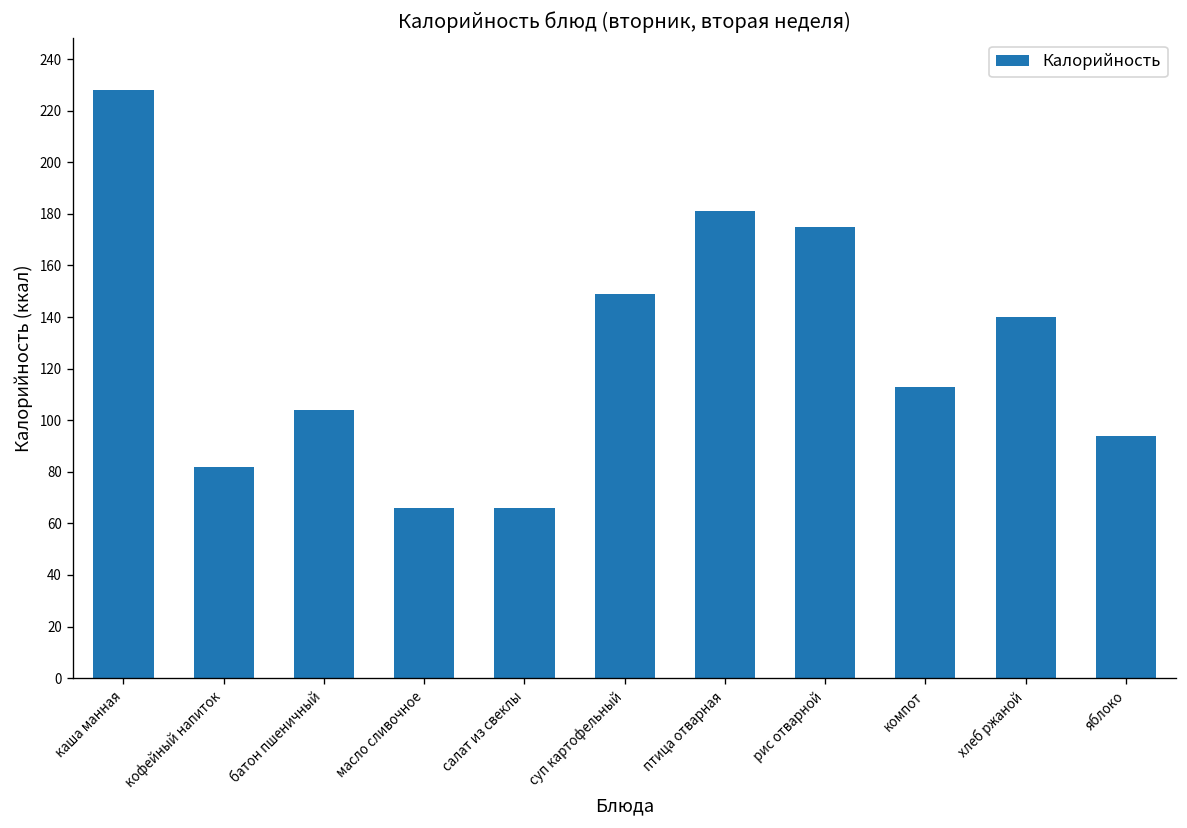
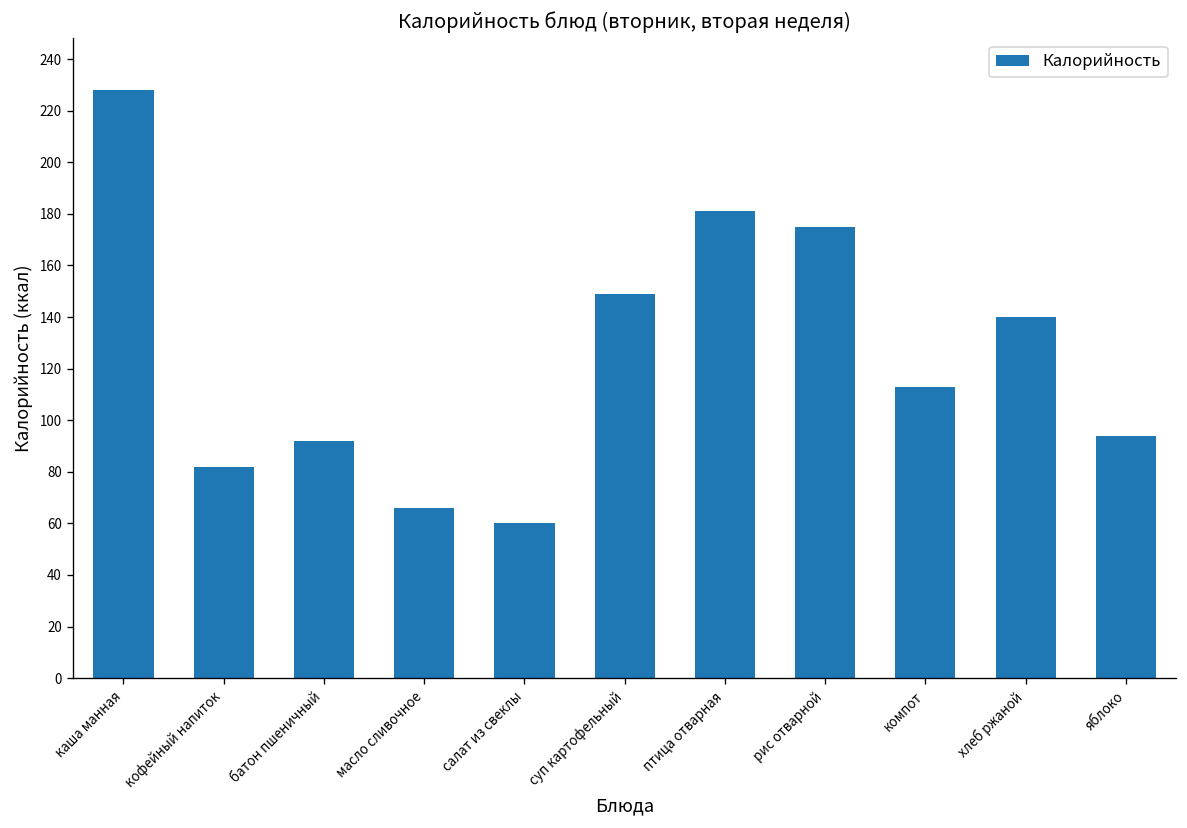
  {
    "каша манная": 228,
    "кофейный напиток": 82,
-   "батон пшеничный": 104,
+   "батон пшеничный": 92,
    "масло сливочное": 66,
-   "салат из свеклы": 66,
+   "салат из свеклы": 60,
    "суп картофельный": 149,
    "птица отварная": 181,
    "рис отварной": 175,
    "компот": 113,
    "хлеб ржаной": 140,
    "яблоко": 94
  }
